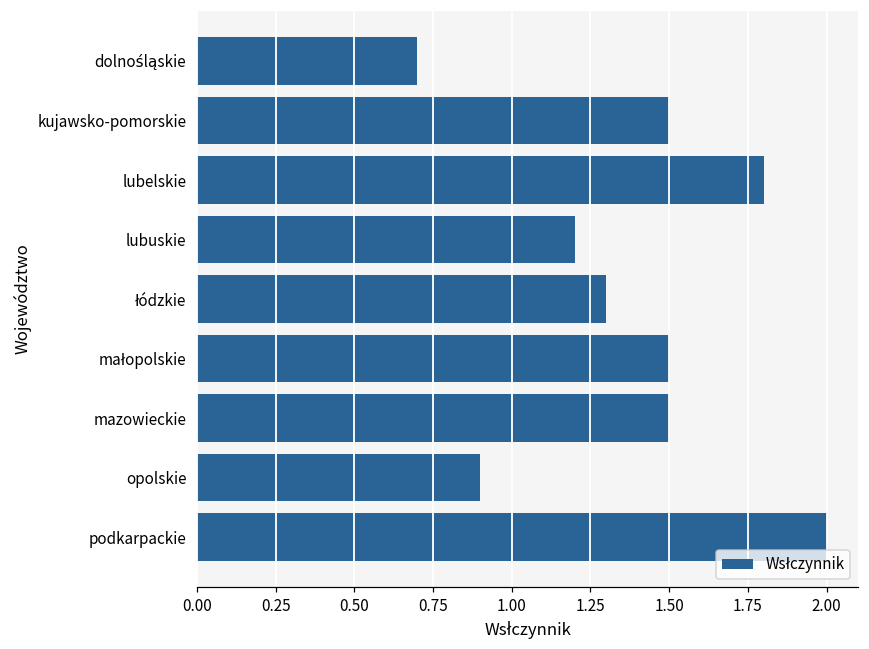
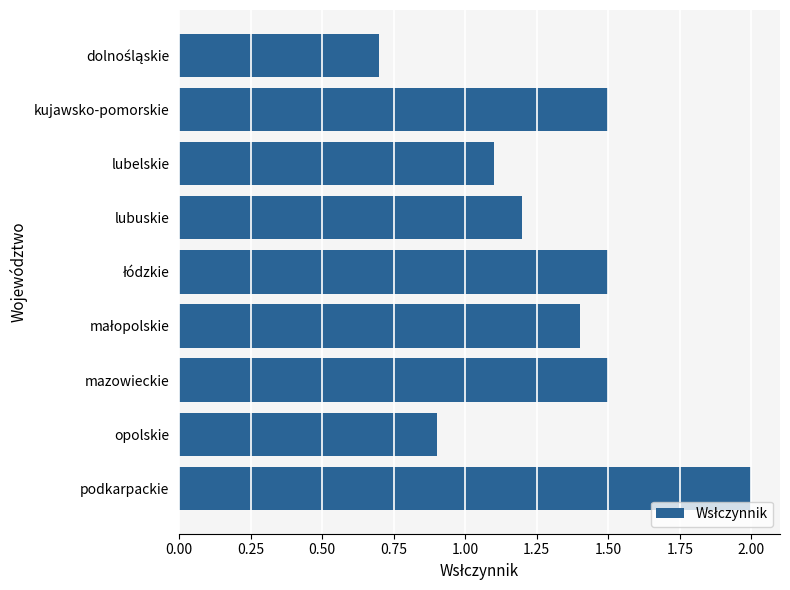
  {
    "dolnośląskie": 0.7,
    "kujawsko-pomorskie": 1.5,
-   "lubelskie": 1.8,
+   "lubelskie": 1.1,
    "lubuskie": 1.2,
-   "łódzkie": 1.3,
-   "małopolskie": 1.5,
+   "łódzkie": 1.5,
+   "małopolskie": 1.4,
    "mazowieckie": 1.5,
    "opolskie": 0.9,
    "podkarpackie": 2.0
  }
